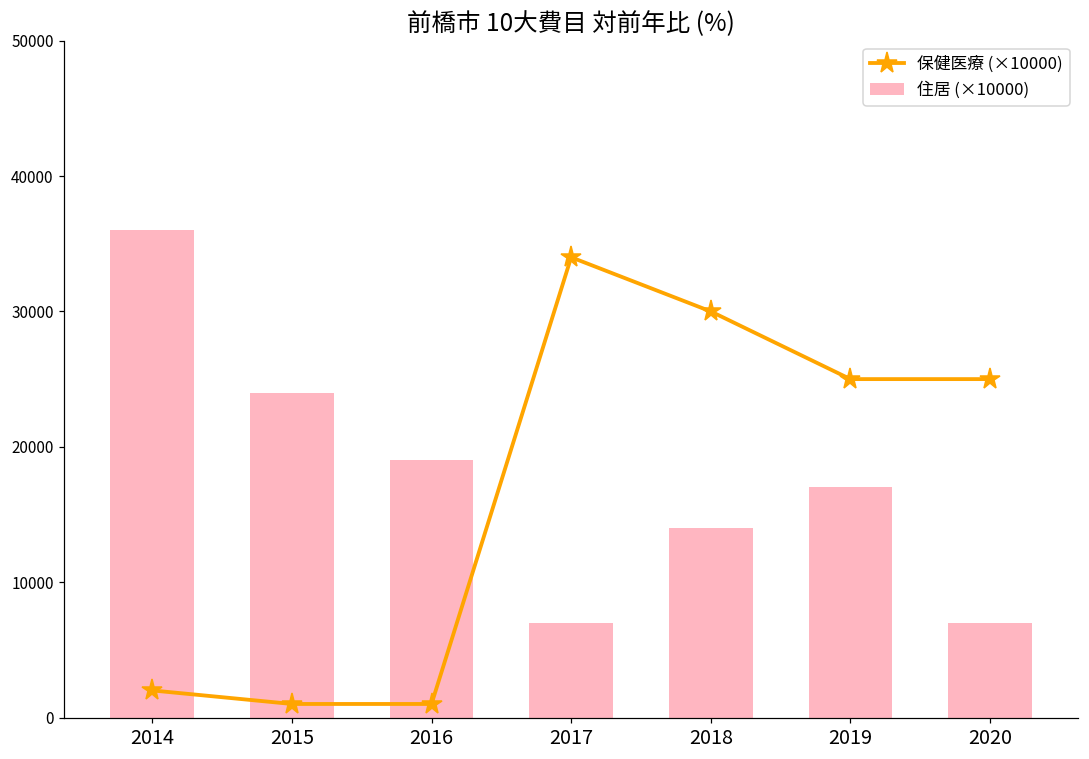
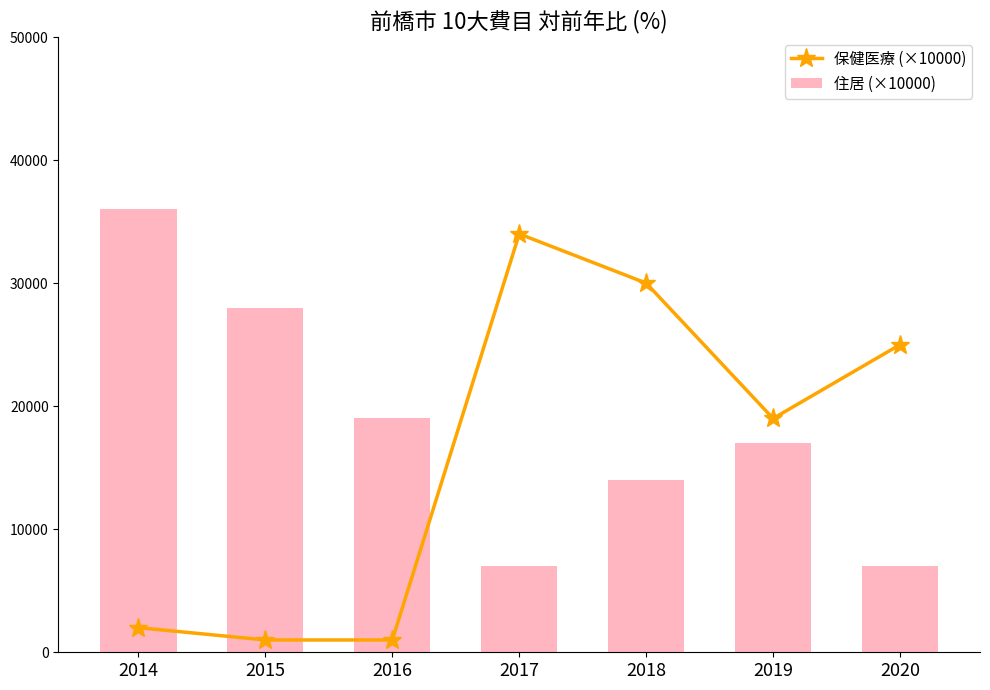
  {
    "保健医療 (×10000)": {
      "2014": 2000,
      "2015": 1000,
      "2016": 1000,
      "2017": 34000,
      "2018": 30000,
-     "2019": 25000,
+     "2019": 19000,
      "2020": 25000
    },
    "住居 (×10000)": {
      "2014": 36000,
-     "2015": 24000,
+     "2015": 28000,
      "2016": 19000,
      "2017": 7000,
      "2018": 14000,
      "2019": 17000,
      "2020": 7000
    }
  }
